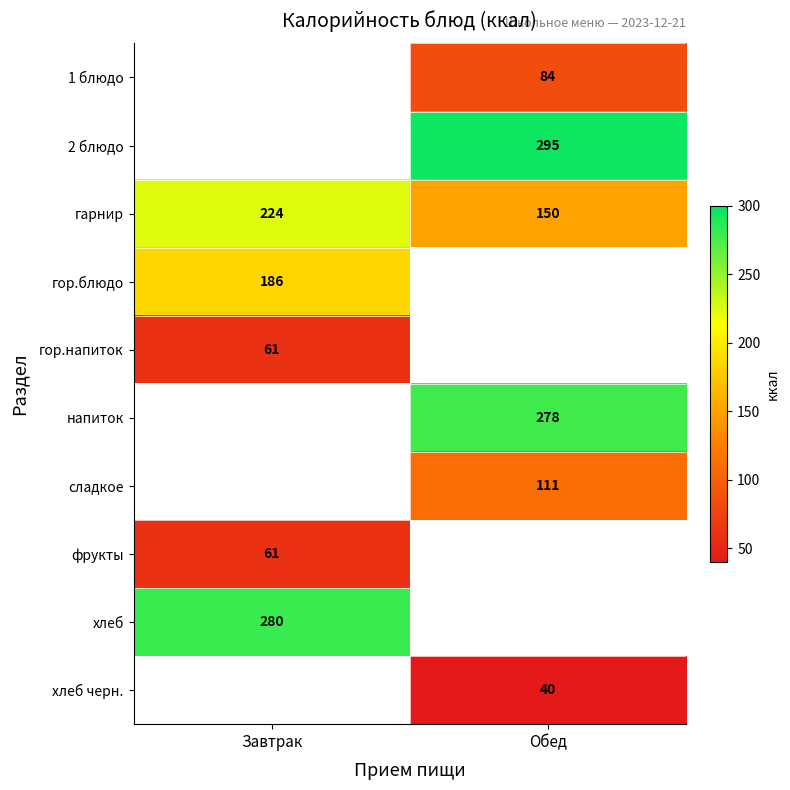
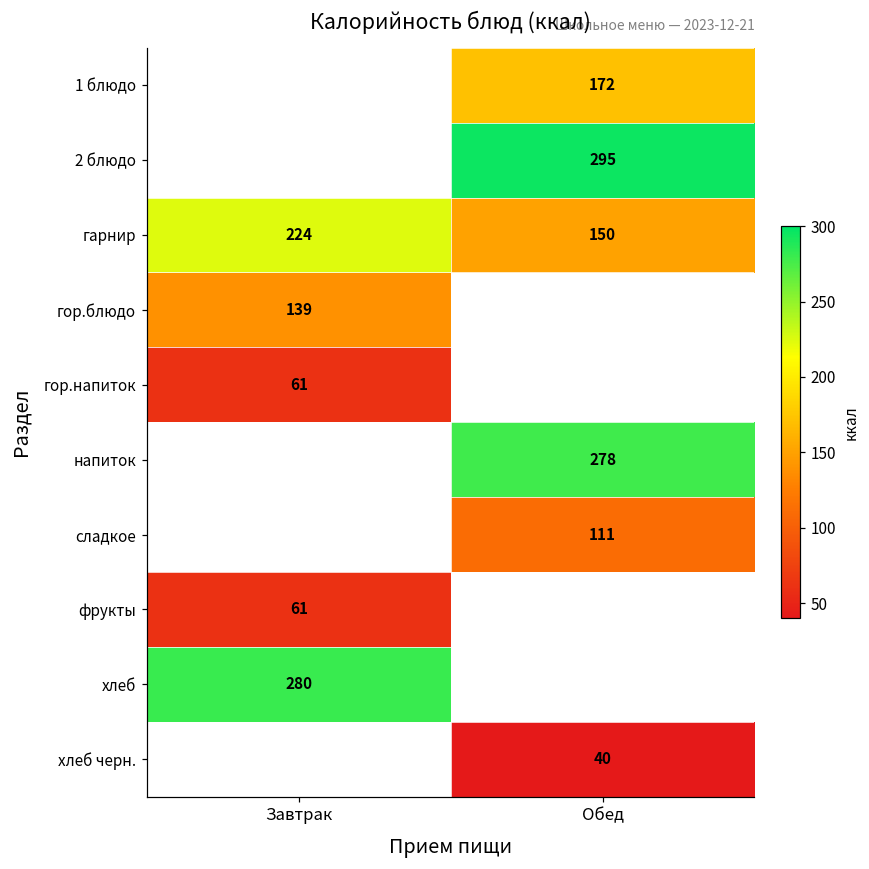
  {
    "1 блюдо": {
-     "Обед": 84
+     "Обед": 172
    },
    "2 блюдо": {
      "Обед": 295
    },
    "гарнир": {
      "Завтрак": 224,
      "Обед": 150
    },
    "гор.блюдо": {
-     "Завтрак": 186
+     "Завтрак": 139
    },
    "гор.напиток": {
      "Завтрак": 61
    },
    "напиток": {
      "Обед": 278
    },
    "сладкое": {
      "Обед": 111
    },
    "фрукты": {
      "Завтрак": 61
    },
    "хлеб": {
      "Завтрак": 280
    },
    "хлеб черн.": {
      "Обед": 40
    }
  }
